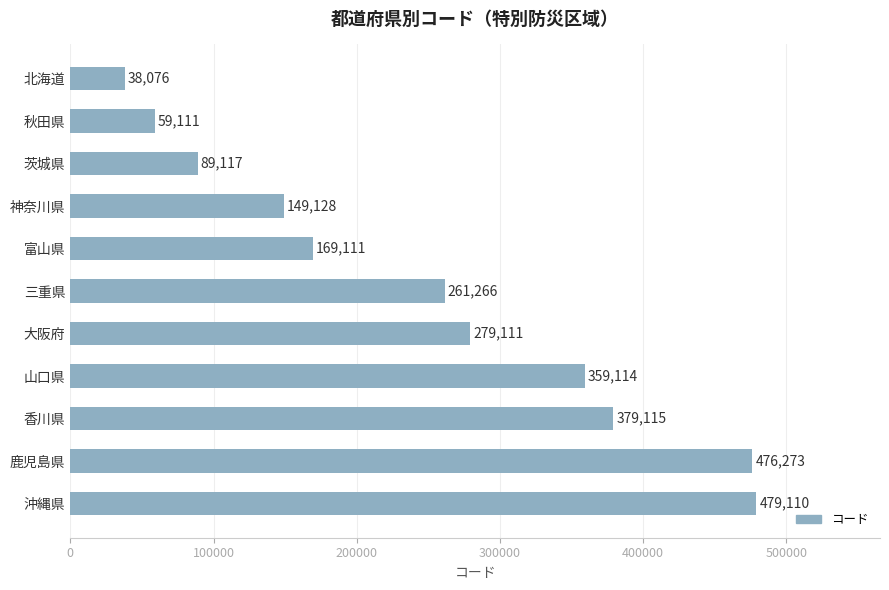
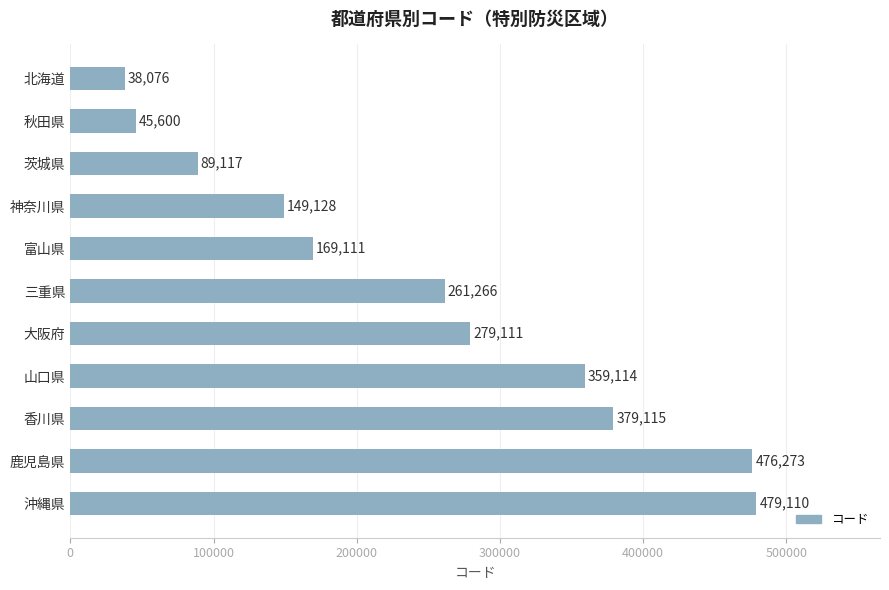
  {
    "北海道": "38,076",
-   "秋田県": "59,111",
+   "秋田県": "45,600",
    "茨城県": "89,117",
    "神奈川県": "149,128",
    "富山県": "169,111",
    "三重県": "261,266",
    "大阪府": "279,111",
    "山口県": "359,114",
    "香川県": "379,115",
    "鹿児島県": "476,273",
    "沖縄県": "479,110"
  }
